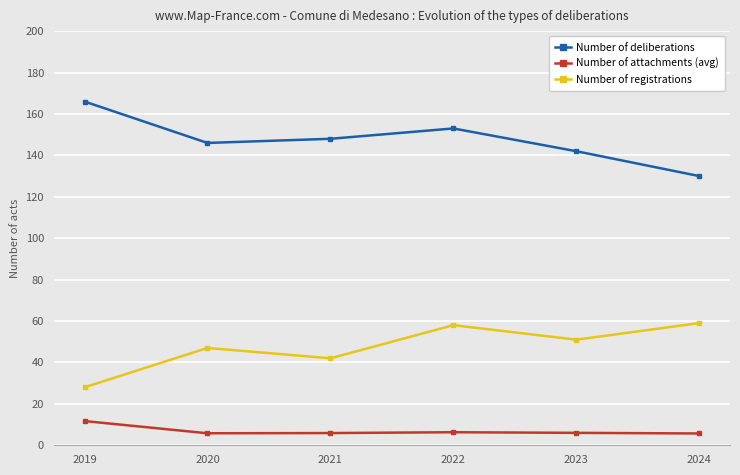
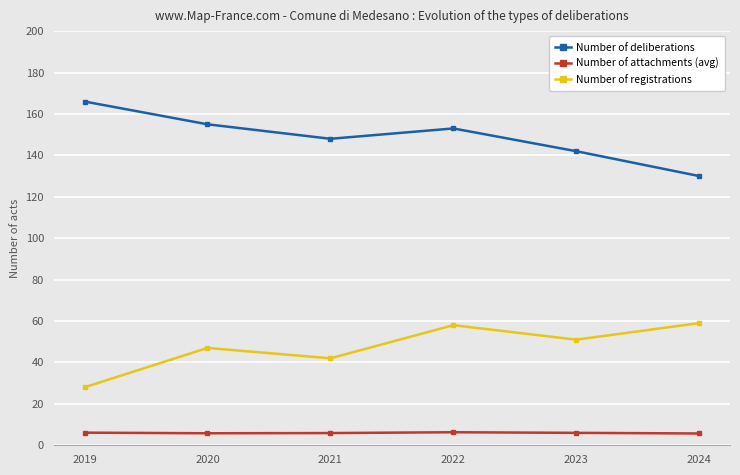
  {
    "Number of deliberations": {
      "2019": 166,
-     "2020": 146,
+     "2020": 155,
      "2021": 148,
      "2022": 153,
      "2023": 142,
      "2024": 130
    },
    "Number of attachments (avg)": {
-     "2019": 12,
+     "2019": 6,
      "2020": 6,
      "2021": 6,
      "2022": 6,
      "2023": 6,
      "2024": 6
    },
    "Number of registrations": {
      "2019": 28,
      "2020": 47,
      "2021": 42,
      "2022": 58,
      "2023": 51,
      "2024": 59
    }
  }
